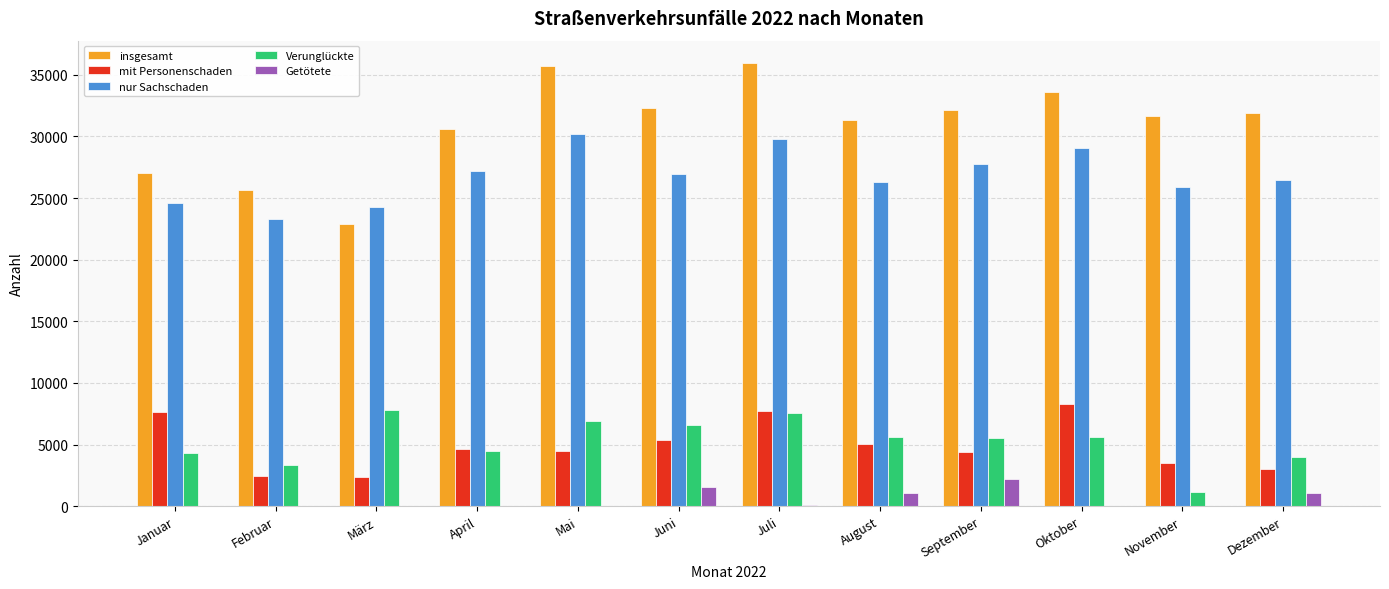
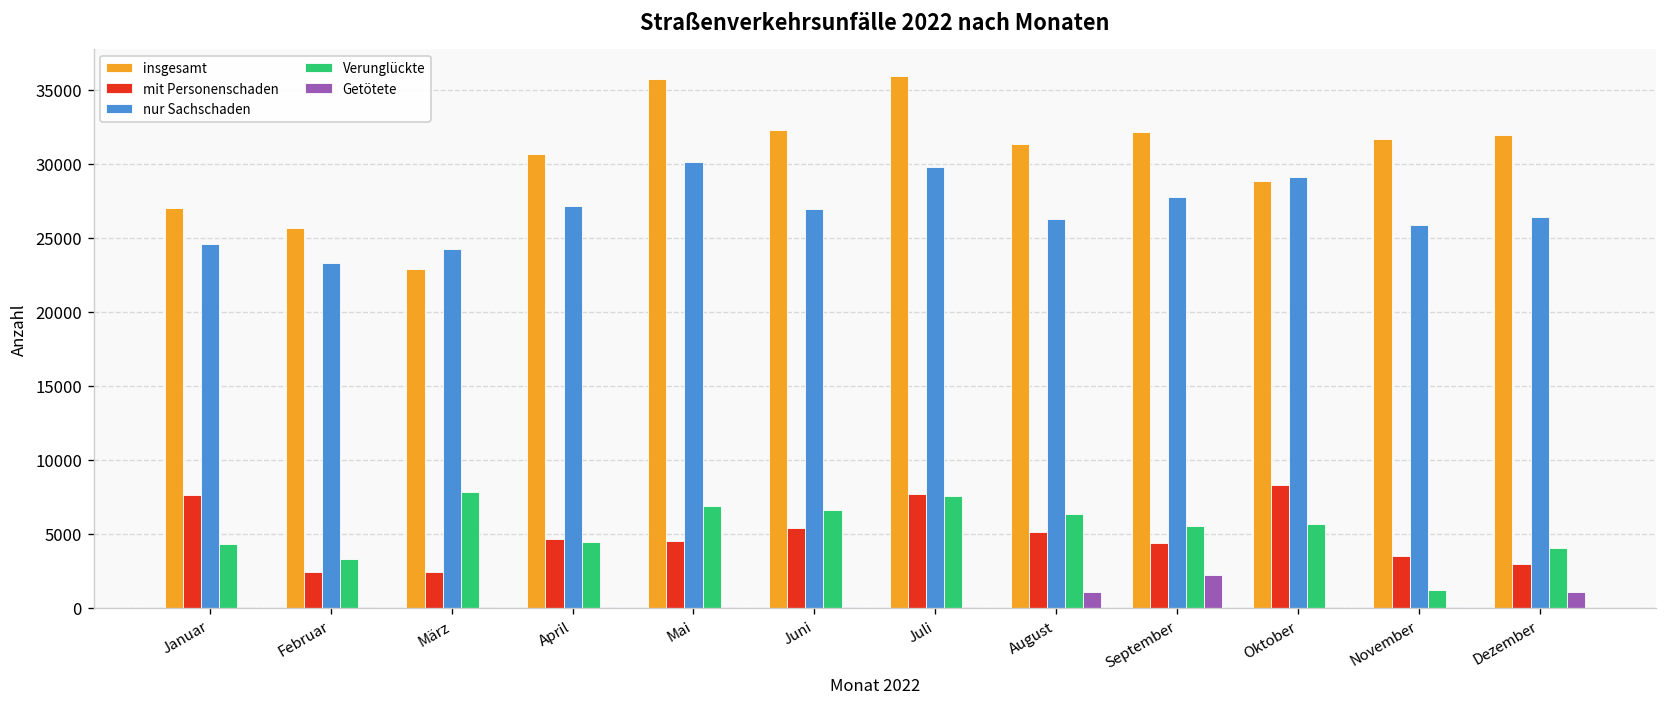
  {
    "insgesamt": {
      "Januar": 27000,
      "Februar": 25700,
      "März": 22900,
      "April": 30600,
      "Mai": 35700,
      "Juni": 32300,
      "Juli": 36000,
      "August": 31300,
      "September": 32200,
-     "Oktober": 33600,
+     "Oktober": 28900,
      "November": 31700,
      "Dezember": 31900
    },
    "mit Personenschaden": {
      "Januar": 7600,
      "Februar": 2400,
      "März": 2400,
      "April": 4600,
      "Mai": 4500,
      "Juni": 5400,
      "Juli": 7700,
      "August": 5100,
      "September": 4400,
      "Oktober": 8300,
      "November": 3500,
      "Dezember": 3000
    },
    "nur Sachschaden": {
      "Januar": 24600,
      "Februar": 23300,
      "März": 24200,
      "April": 27200,
      "Mai": 30200,
      "Juni": 26900,
      "Juli": 29800,
      "August": 26300,
      "September": 27800,
      "Oktober": 29100,
      "November": 25900,
      "Dezember": 26400
    },
    "Verunglückte": {
      "Januar": 4300,
      "Februar": 3300,
      "März": 7800,
      "April": 4400,
      "Mai": 6900,
      "Juni": 6600,
      "Juli": 7600,
-     "August": 5600,
+     "August": 6300,
      "September": 5600,
      "Oktober": 5600,
      "November": 1200,
      "Dezember": 4000
    },
    "Getötete": {
-     "Juni": 1600,
+     "Juni": 100,
      "August": 1100,
      "September": 2200,
      "Dezember": 1000
    }
  }
